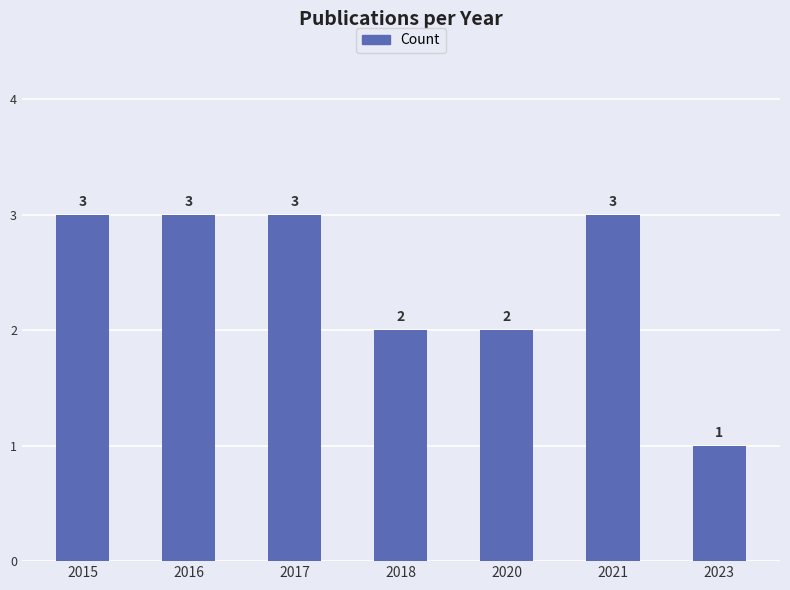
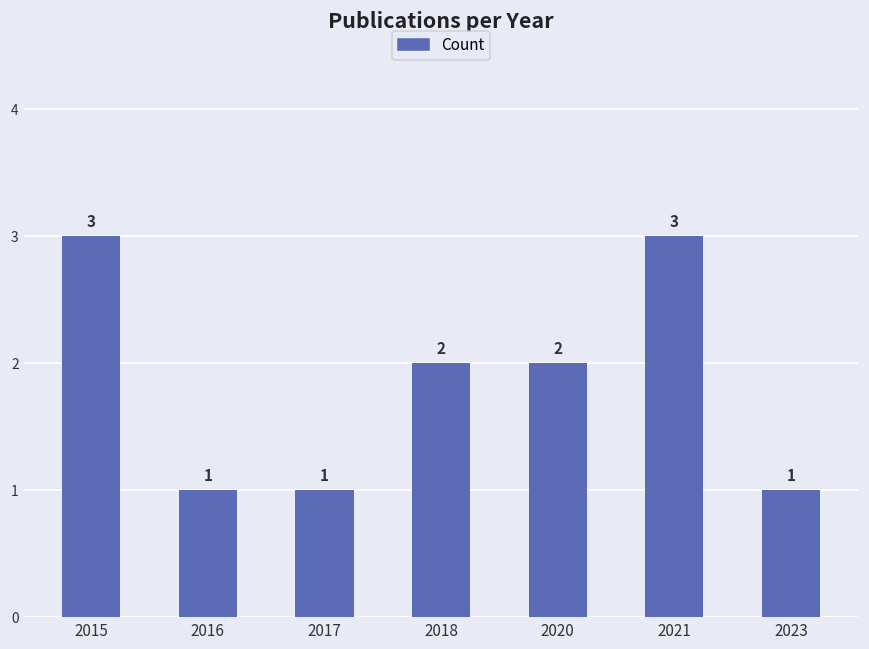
  {
    "2015": 3,
-   "2016": 3,
-   "2017": 3,
+   "2016": 1,
+   "2017": 1,
    "2018": 2,
    "2020": 2,
    "2021": 3,
    "2023": 1
  }
